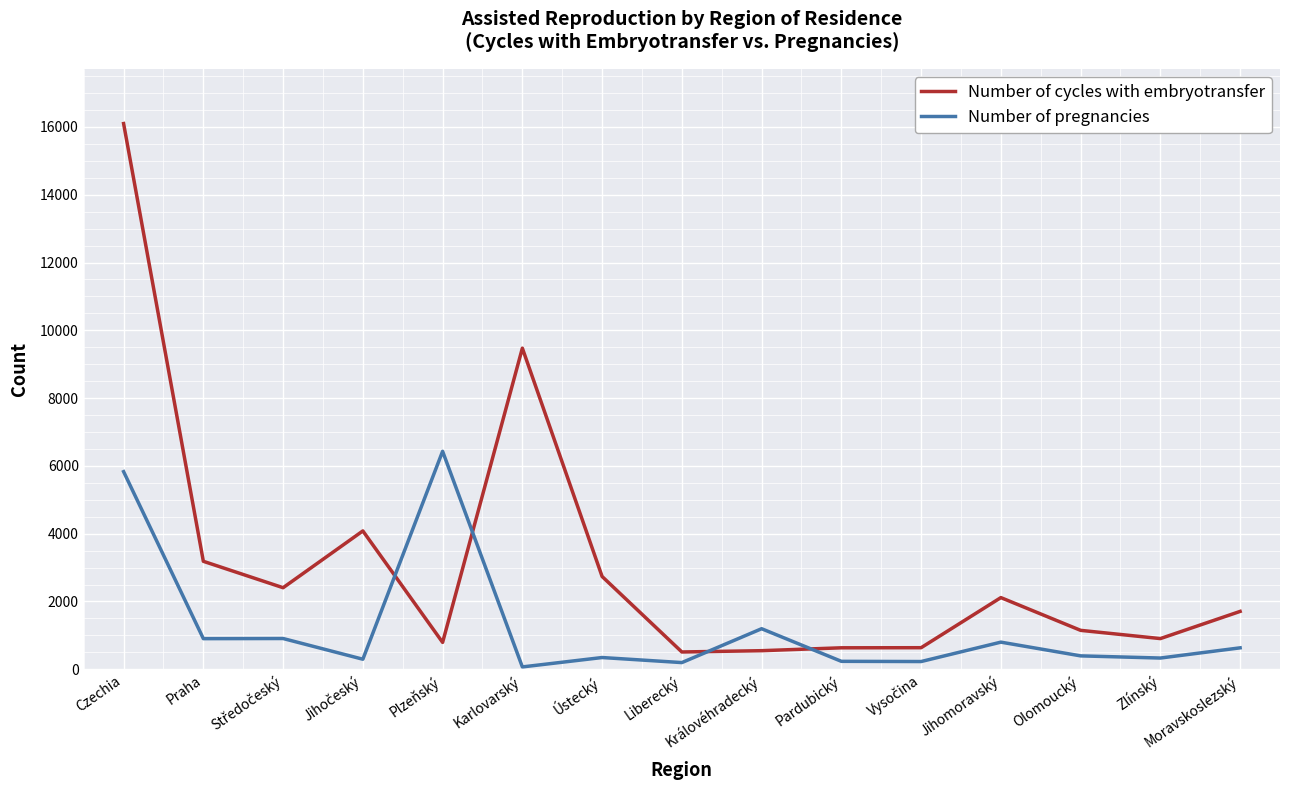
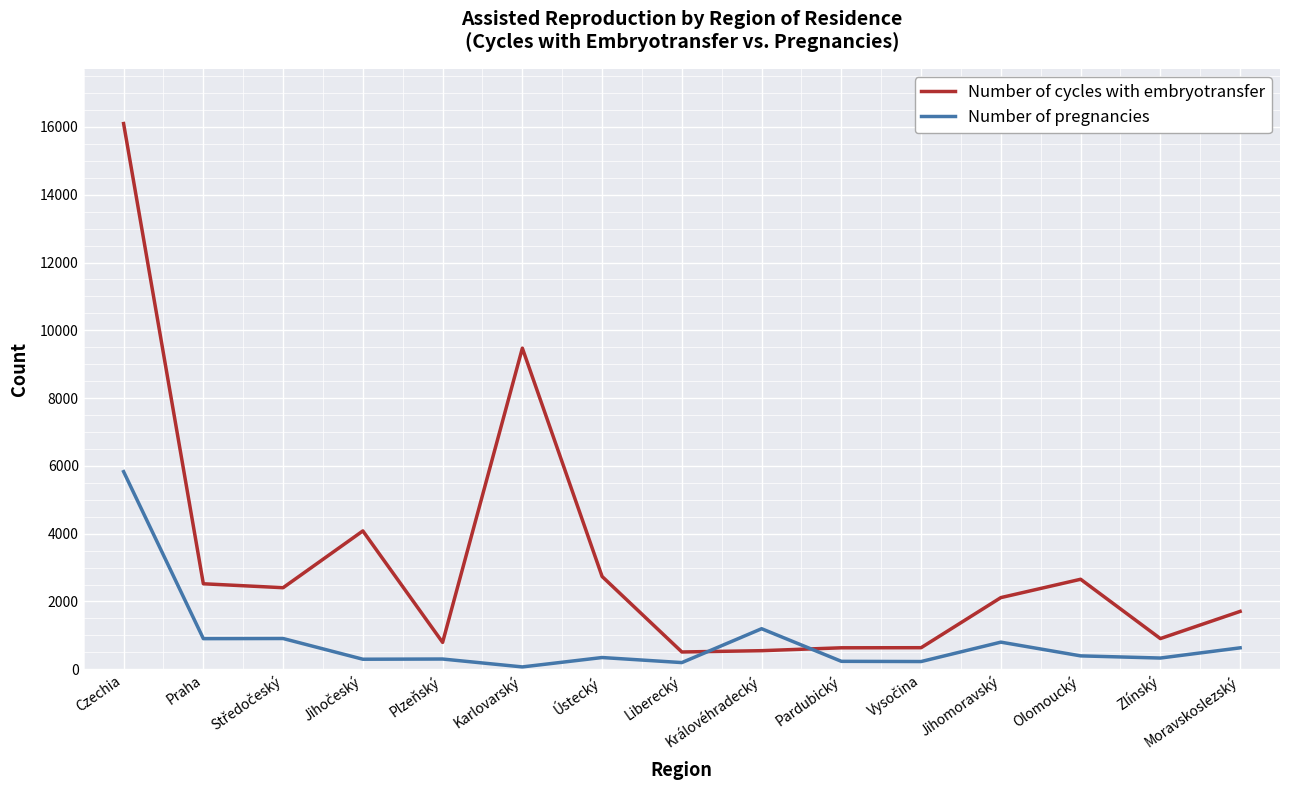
  {
    "Number of cycles with embryotransfer": {
      "Czechia": 16100,
-     "Praha": 3200,
+     "Praha": 2500,
      "Středočeský": 2400,
      "Jihočeský": 4100,
      "Plzeňský": 800,
      "Karlovarský": 9500,
      "Ústecký": 2700,
      "Liberecký": 500,
      "Královéhradecký": 500,
      "Pardubický": 600,
      "Vysočina": 600,
      "Jihomoravský": 2100,
-     "Olomoucký": 1100,
+     "Olomoucký": 2700,
      "Zlínský": 900,
      "Moravskoslezský": 1700
    },
    "Number of pregnancies": {
      "Czechia": 5800,
      "Praha": 900,
      "Středočeský": 900,
      "Jihočeský": 300,
-     "Plzeňský": 6400,
+     "Plzeňský": 300,
      "Karlovarský": 100,
      "Ústecký": 300,
      "Liberecký": 200,
      "Královéhradecký": 1200,
      "Pardubický": 200,
      "Vysočina": 200,
      "Jihomoravský": 800,
      "Olomoucký": 400,
      "Zlínský": 300,
      "Moravskoslezský": 600
    }
  }
